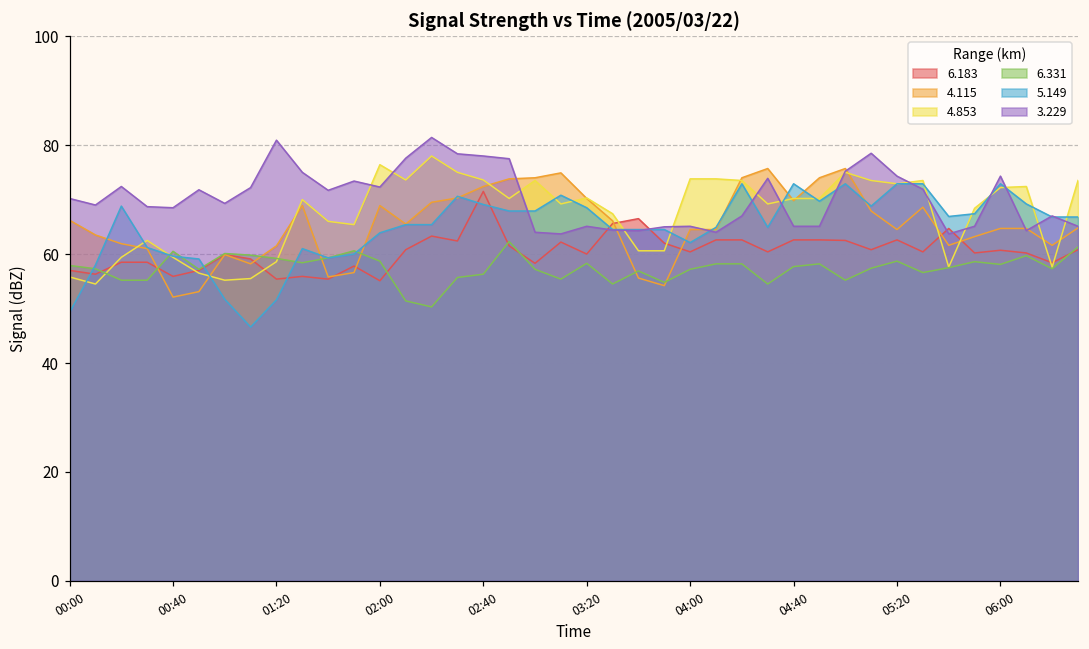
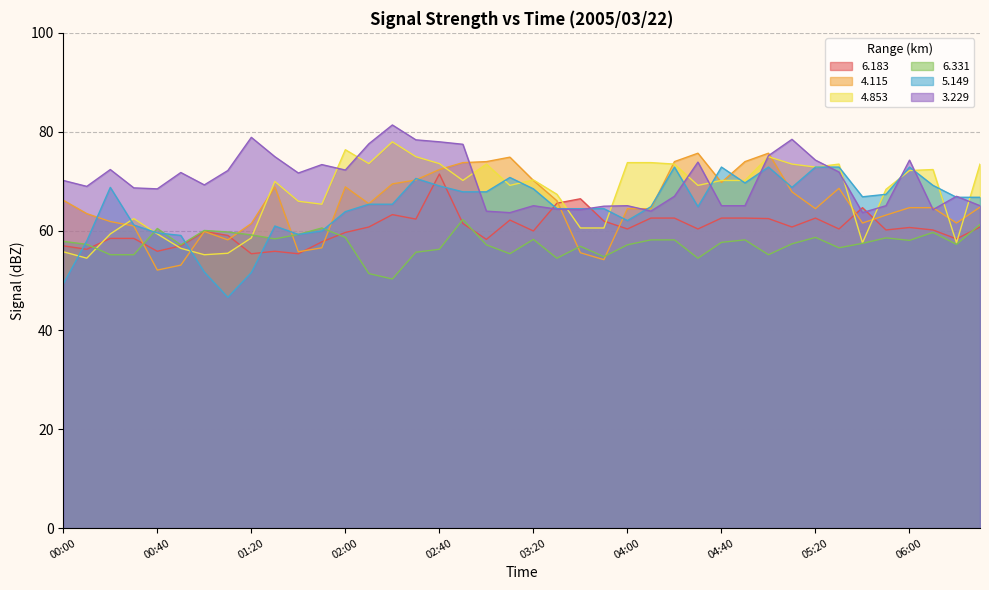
  {
    "6.183": {
      "00:00": 57,
      "00:40": 56,
      "01:20": 55,
-     "02:00": 55,
+     "02:00": 60,
      "02:40": 72,
      "03:20": 60,
      "04:00": 60,
      "04:40": 63,
      "05:20": 63,
      "06:00": 61
    },
    "6.331": {
      "00:00": 58,
      "00:40": 61,
      "01:20": 59,
      "02:00": 59,
      "02:40": 56,
      "03:20": 58,
      "04:00": 57,
      "04:40": 58,
      "05:20": 59,
      "06:00": 58
    },
    "5.149": {
      "00:00": 49,
      "01:20": 52,
      "02:00": 64,
      "02:40": 69,
      "03:20": 69,
      "04:00": 62,
      "04:40": 73,
      "06:00": 73
    },
    "3.229": {
      "00:00": 70,
      "00:40": 69,
-     "01:20": 81,
+     "01:20": 79,
      "02:00": 72,
      "02:40": 78,
      "03:20": 65,
      "04:00": 65,
      "04:40": 65,
      "05:20": 74,
      "06:00": 74
    }
  }
